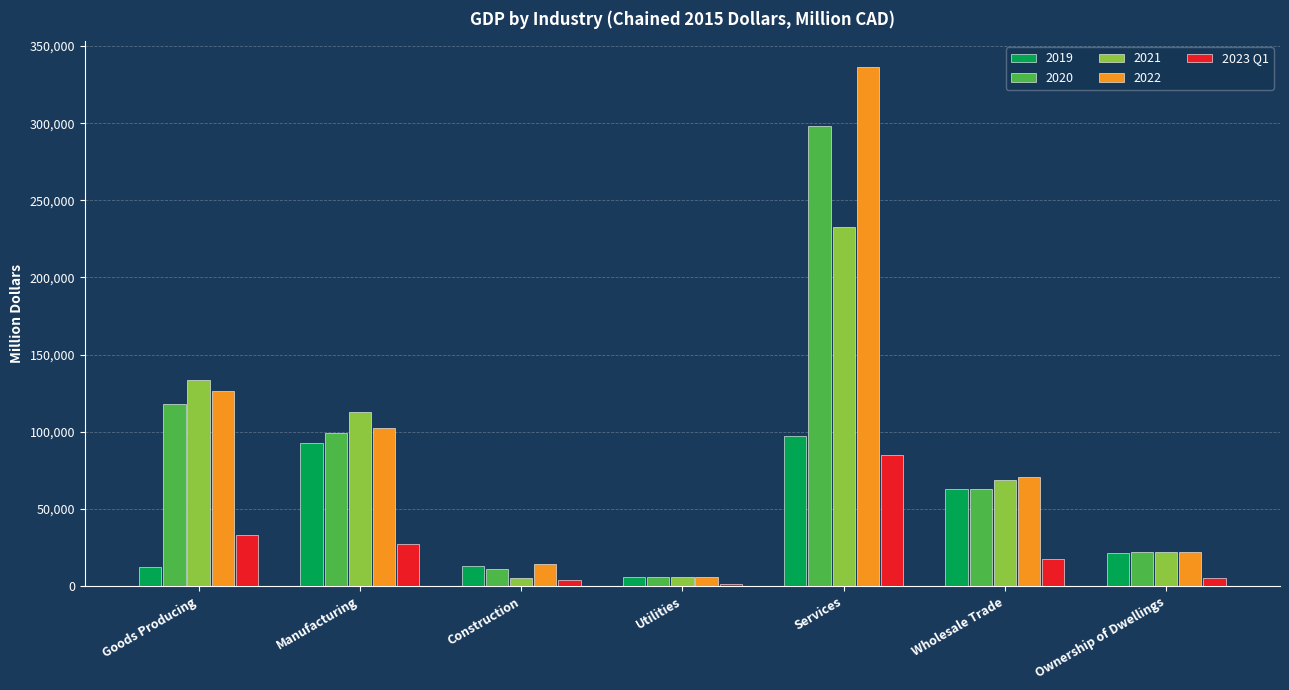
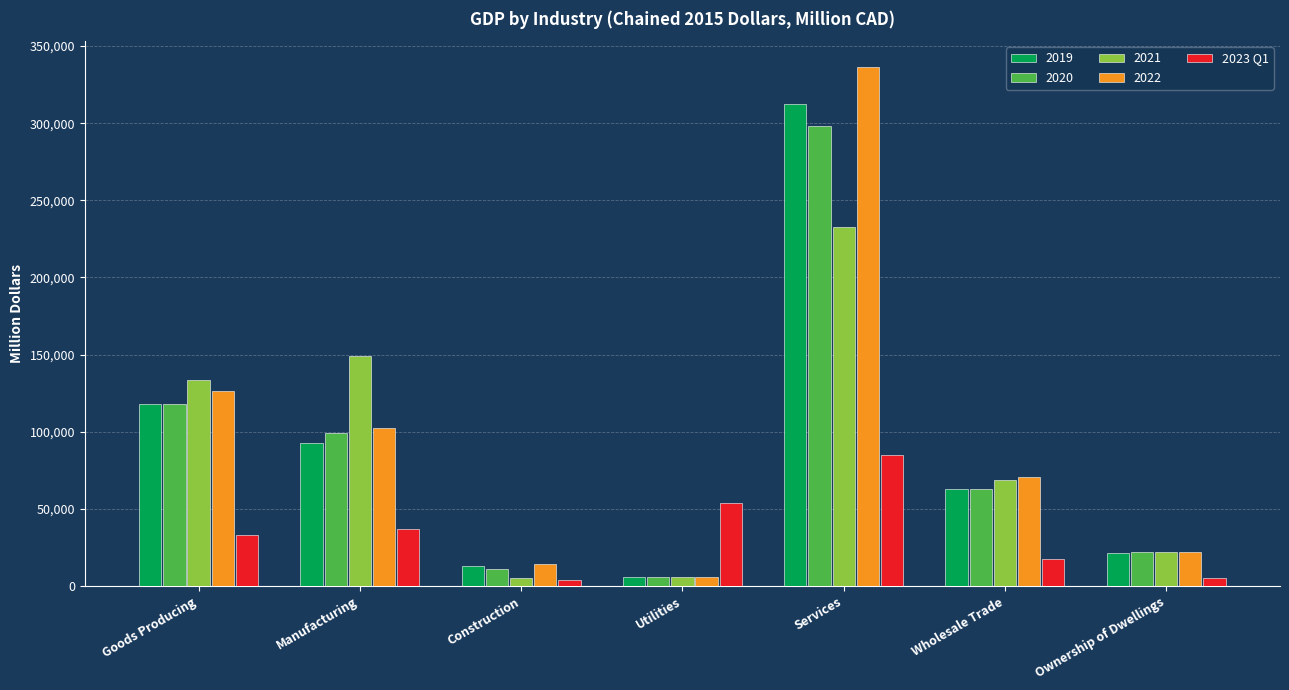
  {
    "2019": {
-     "Goods Producing": "12,000",
+     "Goods Producing": "118,000",
      "Manufacturing": "92,000",
      "Construction": "13,000",
      "Utilities": "6,000",
-     "Services": "97,000",
+     "Services": "312,000",
      "Wholesale Trade": "63,000",
      "Ownership of Dwellings": "22,000"
    },
    "2020": {
      "Goods Producing": "118,000",
      "Manufacturing": "99,000",
      "Construction": "11,000",
      "Utilities": "6,000",
      "Services": "298,000",
      "Wholesale Trade": "63,000",
      "Ownership of Dwellings": "22,000"
    },
    "2021": {
      "Goods Producing": "134,000",
-     "Manufacturing": "113,000",
+     "Manufacturing": "149,000",
      "Construction": "5,000",
      "Utilities": "6,000",
      "Services": "232,000",
      "Wholesale Trade": "69,000",
      "Ownership of Dwellings": "22,000"
    },
    "2022": {
      "Goods Producing": "126,000",
      "Manufacturing": "102,000",
      "Construction": "14,000",
      "Utilities": "6,000",
      "Services": "336,000",
      "Wholesale Trade": "71,000",
      "Ownership of Dwellings": "22,000"
    },
    "2023 Q1": {
      "Goods Producing": "33,000",
-     "Manufacturing": "27,000",
+     "Manufacturing": "37,000",
      "Construction": "4,000",
-     "Utilities": "1,000",
+     "Utilities": "54,000",
      "Services": "85,000",
      "Wholesale Trade": "17,000",
      "Ownership of Dwellings": "5,000"
    }
  }
